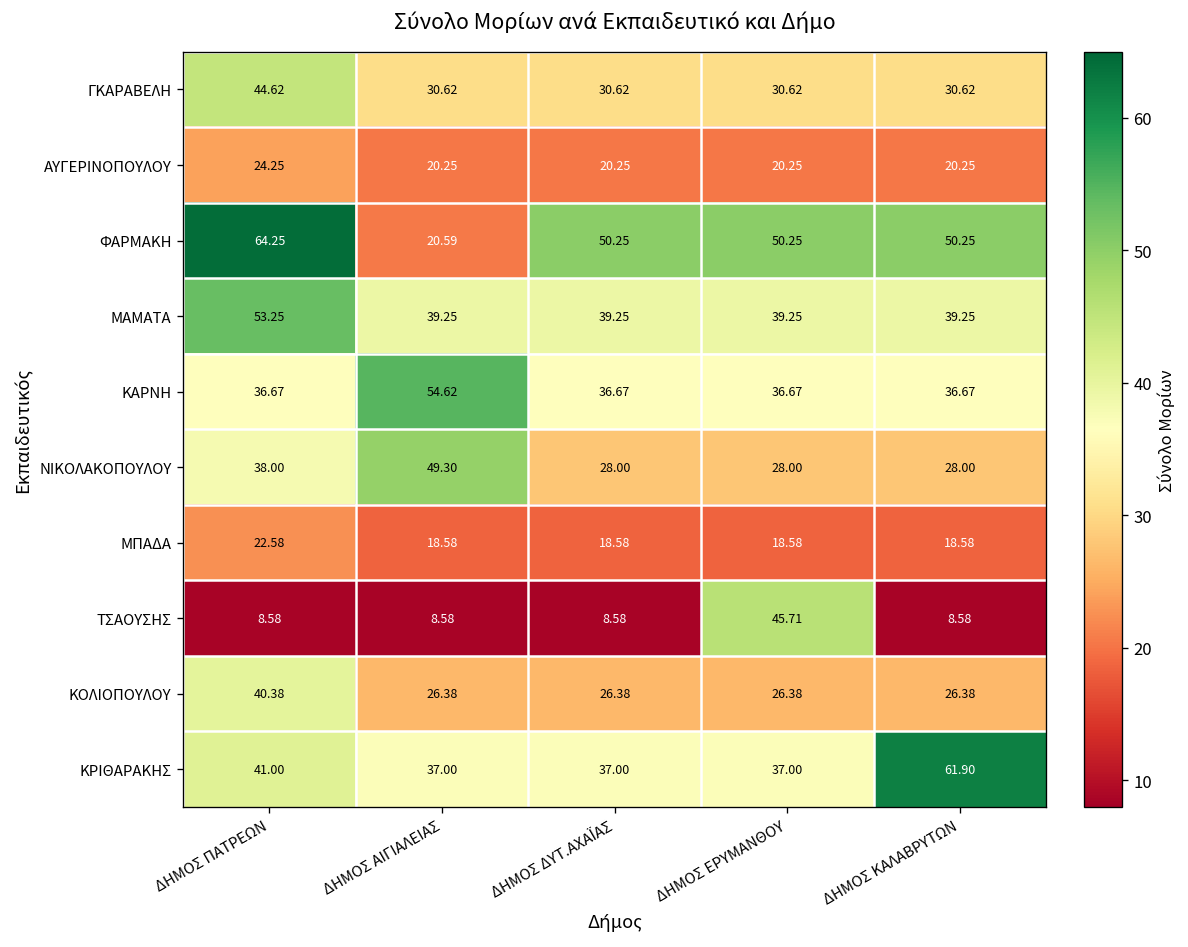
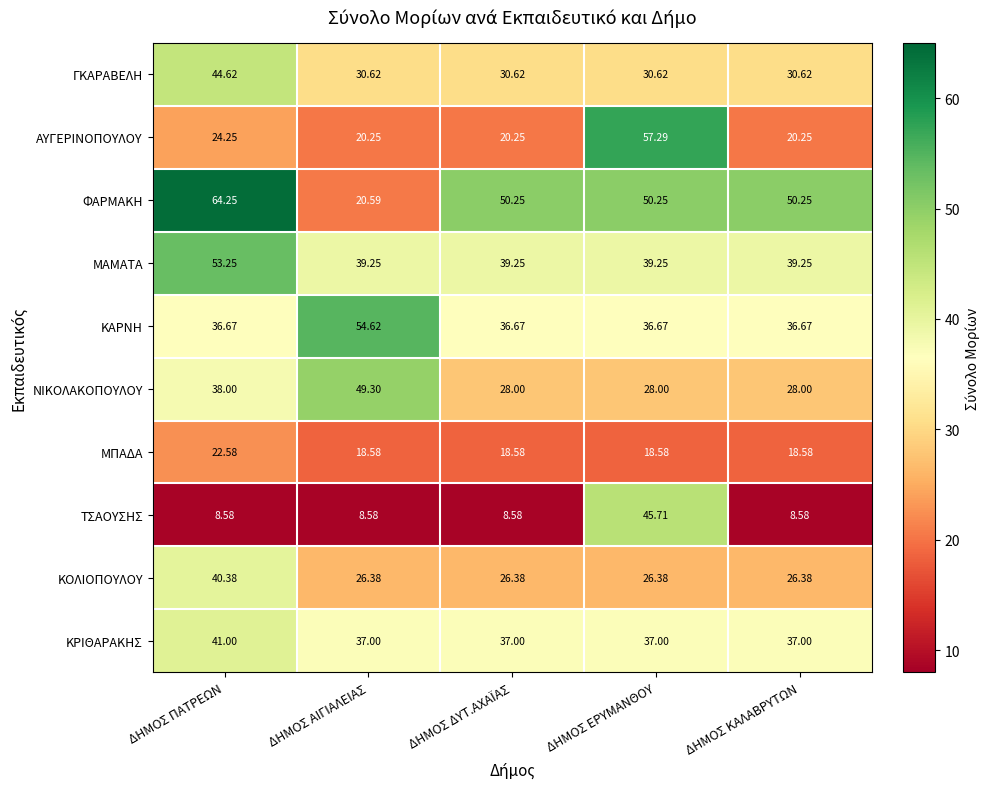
  {
    "ΓΚΑΡΑΒΕΛΗ": {
      "ΔΗΜΟΣ ΠΑΤΡΕΩΝ": 44.62,
      "ΔΗΜΟΣ ΑΙΓΙΑΛΕΙΑΣ": 30.62,
      "ΔΗΜΟΣ ΔΥΤ.ΑΧΑΪΑΣ": 30.62,
      "ΔΗΜΟΣ ΕΡΥΜΑΝΘΟΥ": 30.62,
      "ΔΗΜΟΣ ΚΑΛΑΒΡΥΤΩΝ": 30.62
    },
    "ΑΥΓΕΡΙΝΟΠΟΥΛΟΥ": {
      "ΔΗΜΟΣ ΠΑΤΡΕΩΝ": 24.25,
      "ΔΗΜΟΣ ΑΙΓΙΑΛΕΙΑΣ": 20.25,
      "ΔΗΜΟΣ ΔΥΤ.ΑΧΑΪΑΣ": 20.25,
-     "ΔΗΜΟΣ ΕΡΥΜΑΝΘΟΥ": 20.25,
+     "ΔΗΜΟΣ ΕΡΥΜΑΝΘΟΥ": 57.29,
      "ΔΗΜΟΣ ΚΑΛΑΒΡΥΤΩΝ": 20.25
    },
    "ΦΑΡΜΑΚΗ": {
      "ΔΗΜΟΣ ΠΑΤΡΕΩΝ": 64.25,
      "ΔΗΜΟΣ ΑΙΓΙΑΛΕΙΑΣ": 20.59,
      "ΔΗΜΟΣ ΔΥΤ.ΑΧΑΪΑΣ": 50.25,
      "ΔΗΜΟΣ ΕΡΥΜΑΝΘΟΥ": 50.25,
      "ΔΗΜΟΣ ΚΑΛΑΒΡΥΤΩΝ": 50.25
    },
    "ΜΑΜΑΤΑ": {
      "ΔΗΜΟΣ ΠΑΤΡΕΩΝ": 53.25,
      "ΔΗΜΟΣ ΑΙΓΙΑΛΕΙΑΣ": 39.25,
      "ΔΗΜΟΣ ΔΥΤ.ΑΧΑΪΑΣ": 39.25,
      "ΔΗΜΟΣ ΕΡΥΜΑΝΘΟΥ": 39.25,
      "ΔΗΜΟΣ ΚΑΛΑΒΡΥΤΩΝ": 39.25
    },
    "ΚΑΡΝΗ": {
      "ΔΗΜΟΣ ΠΑΤΡΕΩΝ": 36.67,
      "ΔΗΜΟΣ ΑΙΓΙΑΛΕΙΑΣ": 54.62,
      "ΔΗΜΟΣ ΔΥΤ.ΑΧΑΪΑΣ": 36.67,
      "ΔΗΜΟΣ ΕΡΥΜΑΝΘΟΥ": 36.67,
      "ΔΗΜΟΣ ΚΑΛΑΒΡΥΤΩΝ": 36.67
    },
    "ΝΙΚΟΛΑΚΟΠΟΥΛΟΥ": {
      "ΔΗΜΟΣ ΠΑΤΡΕΩΝ": 38.00,
      "ΔΗΜΟΣ ΑΙΓΙΑΛΕΙΑΣ": 49.30,
      "ΔΗΜΟΣ ΔΥΤ.ΑΧΑΪΑΣ": 28.00,
      "ΔΗΜΟΣ ΕΡΥΜΑΝΘΟΥ": 28.00,
      "ΔΗΜΟΣ ΚΑΛΑΒΡΥΤΩΝ": 28.00
    },
    "ΜΠΑΔΑ": {
      "ΔΗΜΟΣ ΠΑΤΡΕΩΝ": 22.58,
      "ΔΗΜΟΣ ΑΙΓΙΑΛΕΙΑΣ": 18.58,
      "ΔΗΜΟΣ ΔΥΤ.ΑΧΑΪΑΣ": 18.58,
      "ΔΗΜΟΣ ΕΡΥΜΑΝΘΟΥ": 18.58,
      "ΔΗΜΟΣ ΚΑΛΑΒΡΥΤΩΝ": 18.58
    },
    "ΤΣΑΟΥΣΗΣ": {
      "ΔΗΜΟΣ ΠΑΤΡΕΩΝ": 8.58,
      "ΔΗΜΟΣ ΑΙΓΙΑΛΕΙΑΣ": 8.58,
      "ΔΗΜΟΣ ΔΥΤ.ΑΧΑΪΑΣ": 8.58,
      "ΔΗΜΟΣ ΕΡΥΜΑΝΘΟΥ": 45.71,
      "ΔΗΜΟΣ ΚΑΛΑΒΡΥΤΩΝ": 8.58
    },
    "ΚΟΛΙΟΠΟΥΛΟΥ": {
      "ΔΗΜΟΣ ΠΑΤΡΕΩΝ": 40.38,
      "ΔΗΜΟΣ ΑΙΓΙΑΛΕΙΑΣ": 26.38,
      "ΔΗΜΟΣ ΔΥΤ.ΑΧΑΪΑΣ": 26.38,
      "ΔΗΜΟΣ ΕΡΥΜΑΝΘΟΥ": 26.38,
      "ΔΗΜΟΣ ΚΑΛΑΒΡΥΤΩΝ": 26.38
    },
    "ΚΡΙΘΑΡΑΚΗΣ": {
      "ΔΗΜΟΣ ΠΑΤΡΕΩΝ": 41.00,
      "ΔΗΜΟΣ ΑΙΓΙΑΛΕΙΑΣ": 37.00,
      "ΔΗΜΟΣ ΔΥΤ.ΑΧΑΪΑΣ": 37.00,
      "ΔΗΜΟΣ ΕΡΥΜΑΝΘΟΥ": 37.00,
-     "ΔΗΜΟΣ ΚΑΛΑΒΡΥΤΩΝ": 61.90
+     "ΔΗΜΟΣ ΚΑΛΑΒΡΥΤΩΝ": 37.00
    }
  }
